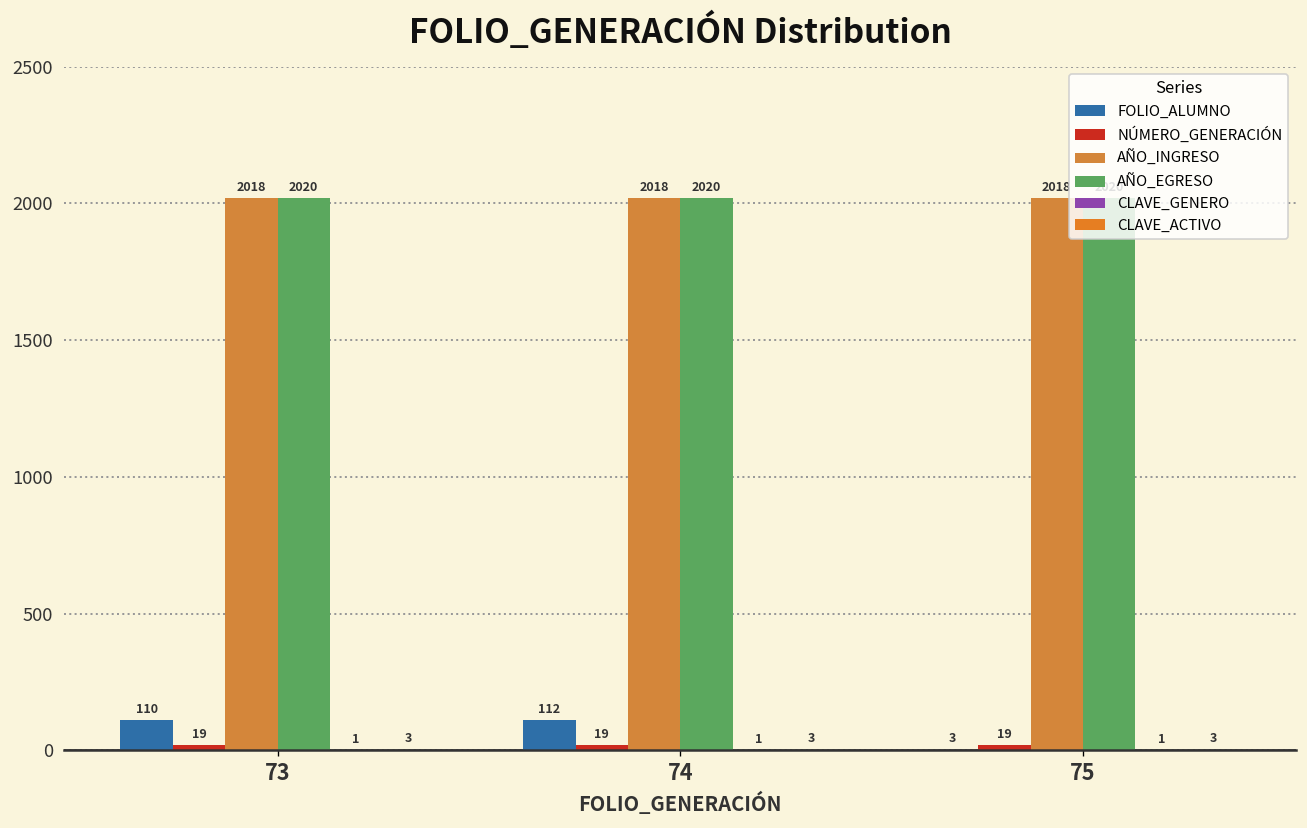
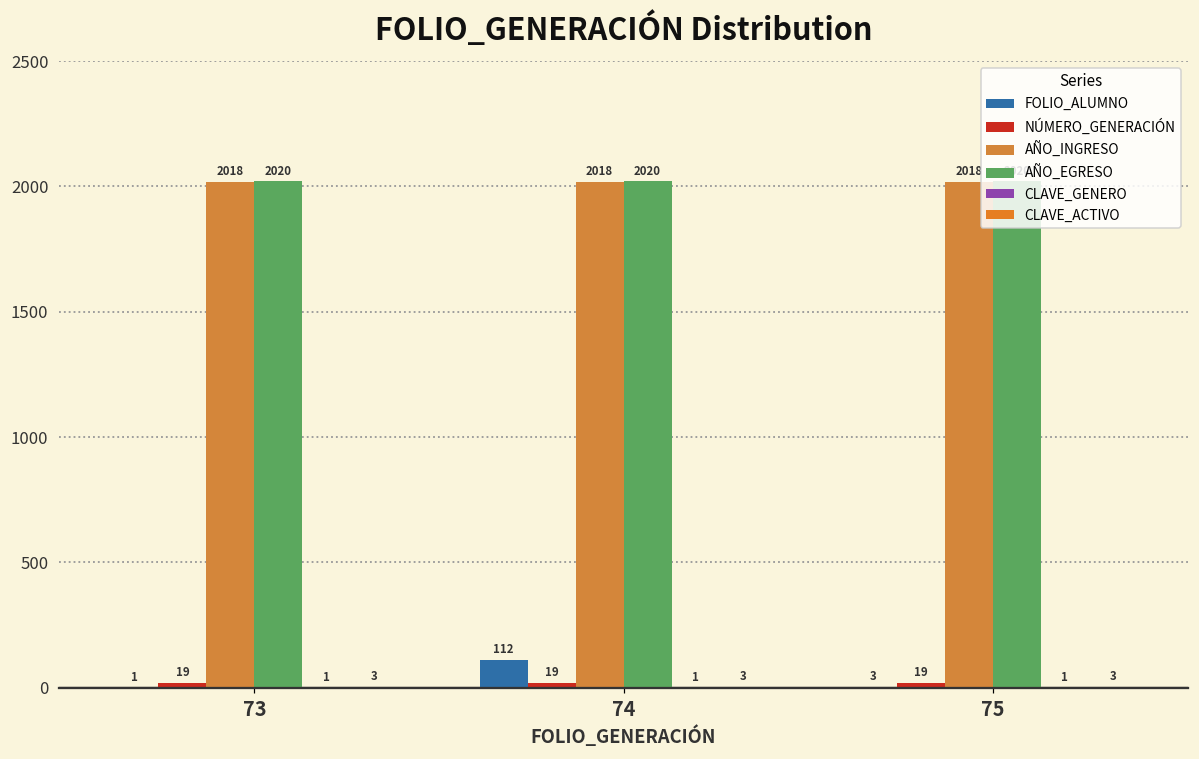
  {
    "FOLIO_ALUMNO": {
-     "73": 110,
+     "73": 1,
      "74": 112,
      "75": 3
    },
    "NÚMERO_GENERACIÓN": {
      "73": 19,
      "74": 19,
      "75": 19
    },
    "AÑO_EGRESO": {
      "73": 2020,
      "74": 2020
    },
    "CLAVE_GENERO": {
      "73": 1,
      "74": 1,
      "75": 1
    }
  }
